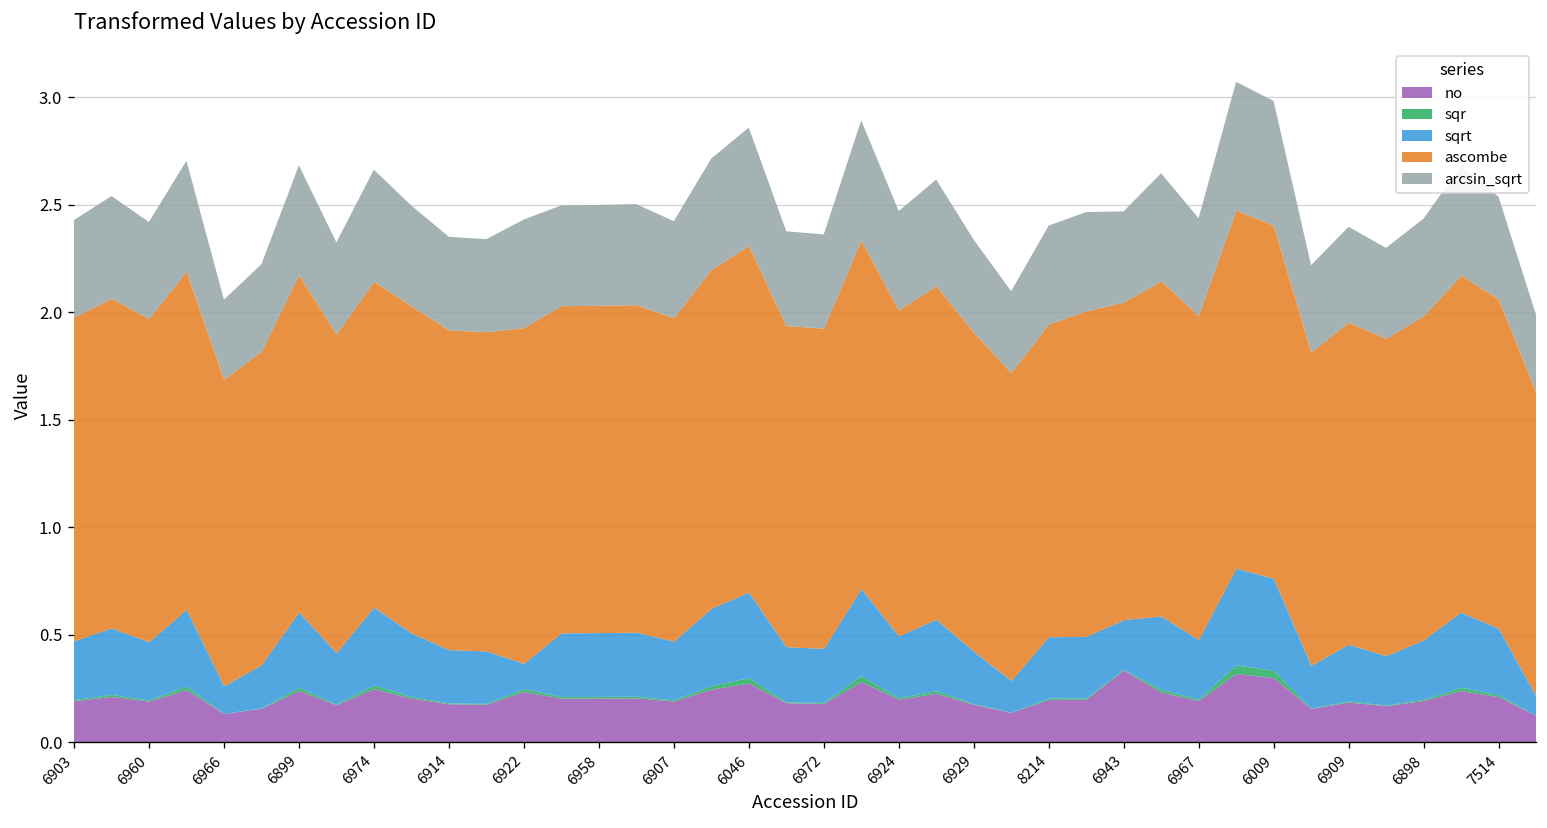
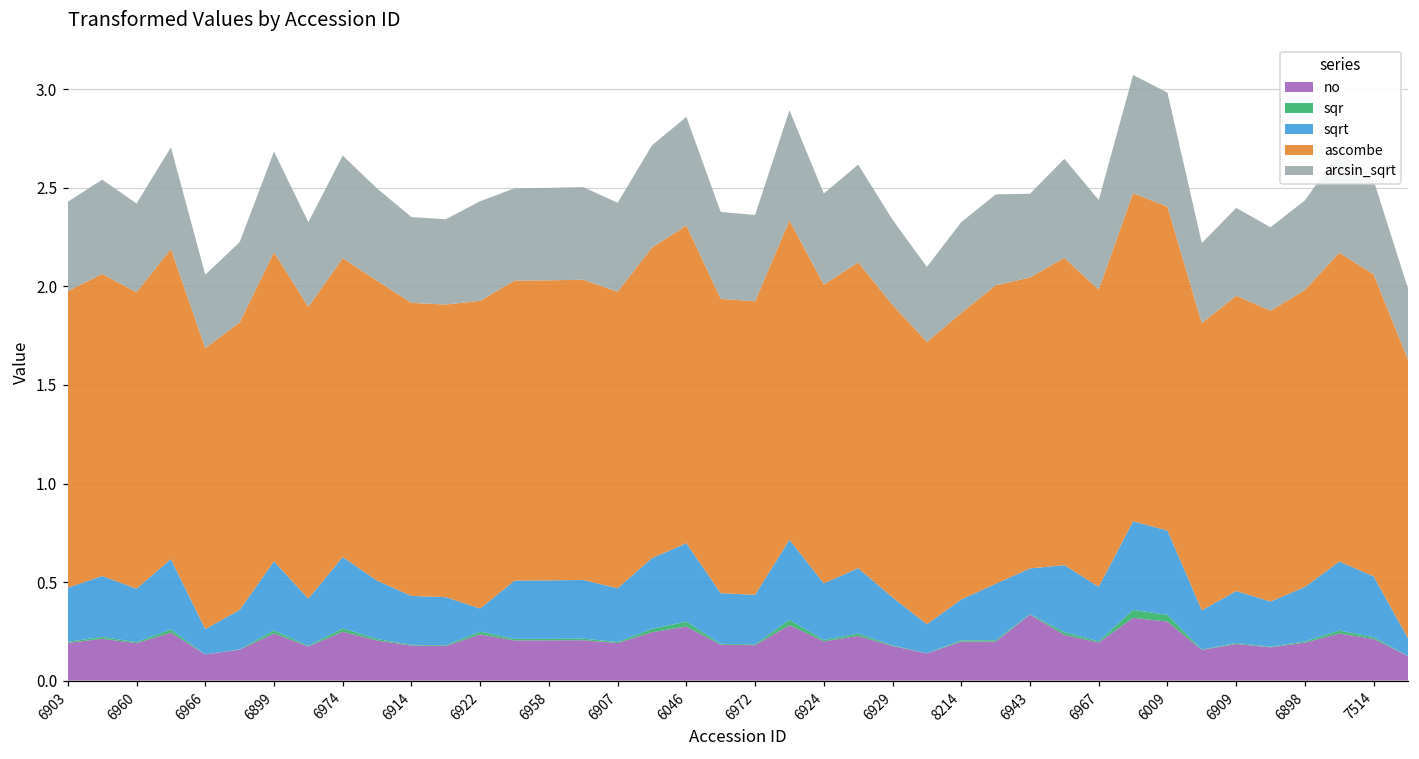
  {
    "no": {
      "6899": 0.24,
      "6974": 0.25,
      "6046": 0.27,
      "6009": 0.30
    },
    "sqr": {
      "6899": 0.02,
      "6974": 0.02,
      "6046": 0.02,
      "6009": 0.03
    },
    "sqrt": {
      "6903": 0.27,
      "6960": 0.27,
      "6966": 0.13,
      "6899": 0.35,
      "6974": 0.36,
      "6914": 0.25,
      "6922": 0.12,
      "6958": 0.30,
      "6907": 0.27,
      "6046": 0.40,
      "6972": 0.25,
      "6924": 0.29,
      "6929": 0.24,
-     "8214": 0.29,
+     "8214": 0.21,
      "6943": 0.23,
      "6967": 0.28,
      "6009": 0.43,
      "6909": 0.26,
      "6898": 0.28,
      "7514": 0.31
    },
    "ascombe": {
      "6903": 1.51,
      "6960": 1.50,
      "6966": 1.43,
      "6899": 1.57,
      "6974": 1.52,
      "6914": 1.49,
      "6922": 1.56,
      "6958": 1.52,
      "6907": 1.50,
      "6046": 1.61,
      "6972": 1.49,
      "6924": 1.52,
      "6929": 1.48,
      "8214": 1.45,
      "6943": 1.48,
      "6967": 1.51,
      "6009": 1.64,
      "6909": 1.50,
      "6898": 1.51,
      "7514": 1.53
    },
    "arcsin_sqrt": {
      "6903": 0.45,
      "6960": 0.45,
      "6966": 0.37,
      "6899": 0.51,
      "6974": 0.52,
      "6914": 0.44,
      "6922": 0.51,
      "6958": 0.47,
      "6907": 0.45,
      "6046": 0.55,
      "6972": 0.44,
      "6924": 0.46,
      "6929": 0.43,
      "8214": 0.46,
      "6943": 0.42,
      "6967": 0.45,
      "6009": 0.58,
      "6909": 0.45,
      "6898": 0.45
    }
  }
